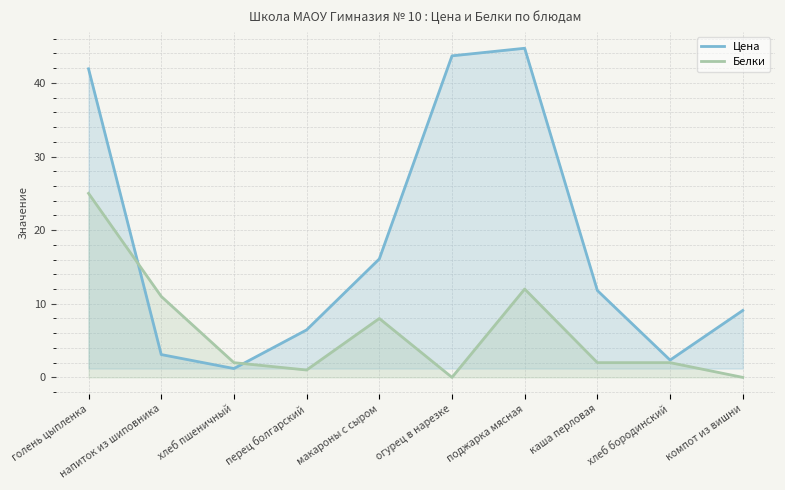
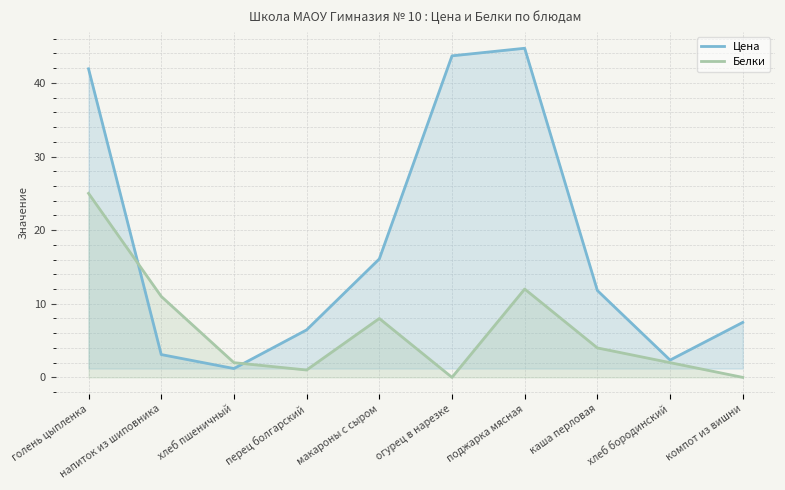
  {
    "Цена": {
      "голень цыпленка": 42,
      "напиток из шиповника": 3,
      "хлеб пшеничный": 1,
      "перец болгарский": 6,
      "макароны с сыром": 16,
      "огурец в нарезке": 44,
      "поджарка мясная": 45,
      "каша перловая": 12,
      "хлеб бородинский": 2,
-     "компот из вишни": 9
+     "компот из вишни": 7
    },
    "Белки": {
      "голень цыпленка": 25,
      "напиток из шиповника": 11,
      "хлеб пшеничный": 2,
      "перец болгарский": 1,
      "макароны с сыром": 8,
      "огурец в нарезке": 0,
      "поджарка мясная": 12,
-     "каша перловая": 2,
+     "каша перловая": 4,
      "хлеб бородинский": 2,
      "компот из вишни": 0
    }
  }
